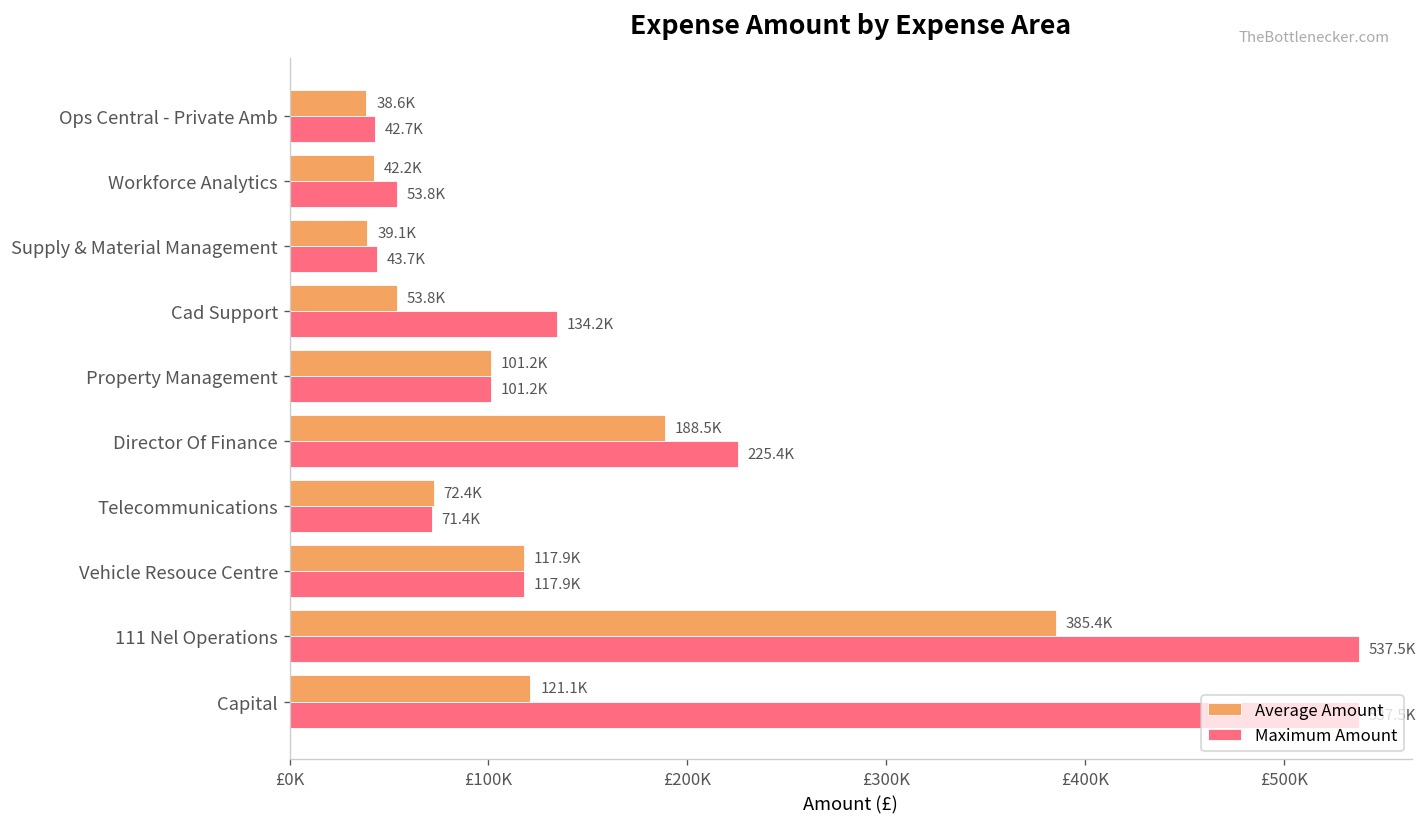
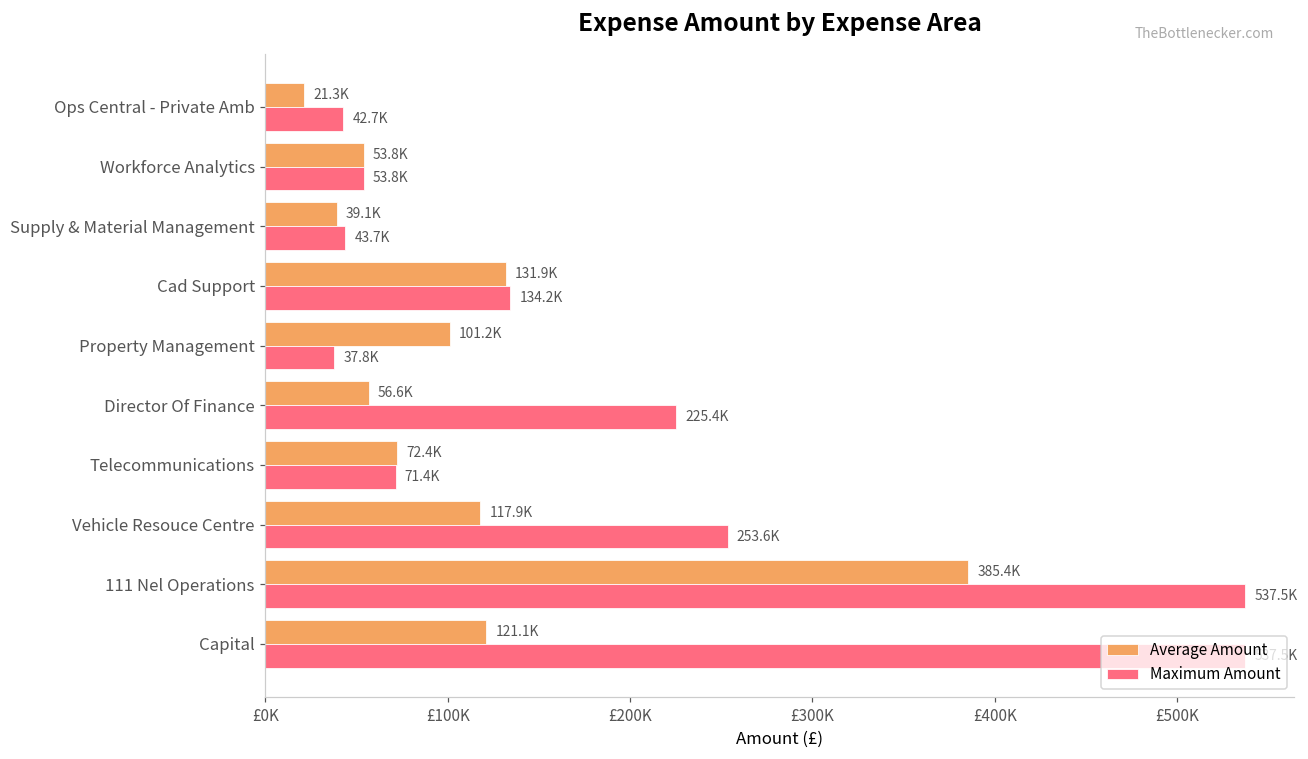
  {
    "Average Amount": {
-     "Ops Central - Private Amb": "38.6K",
-     "Workforce Analytics": "42.2K",
+     "Ops Central - Private Amb": "21.3K",
+     "Workforce Analytics": "53.8K",
      "Supply & Material Management": "39.1K",
-     "Cad Support": "53.8K",
+     "Cad Support": "131.9K",
      "Property Management": "101.2K",
-     "Director Of Finance": "188.5K",
+     "Director Of Finance": "56.6K",
      "Telecommunications": "72.4K",
      "Vehicle Resouce Centre": "117.9K",
      "111 Nel Operations": "385.4K",
      "Capital": "121.1K"
    },
    "Maximum Amount": {
      "Ops Central - Private Amb": "42.7K",
      "Workforce Analytics": "53.8K",
      "Supply & Material Management": "43.7K",
      "Cad Support": "134.2K",
-     "Property Management": "101.2K",
+     "Property Management": "37.8K",
      "Director Of Finance": "225.4K",
      "Telecommunications": "71.4K",
-     "Vehicle Resouce Centre": "117.9K",
+     "Vehicle Resouce Centre": "253.6K",
      "111 Nel Operations": "537.5K"
    }
  }
